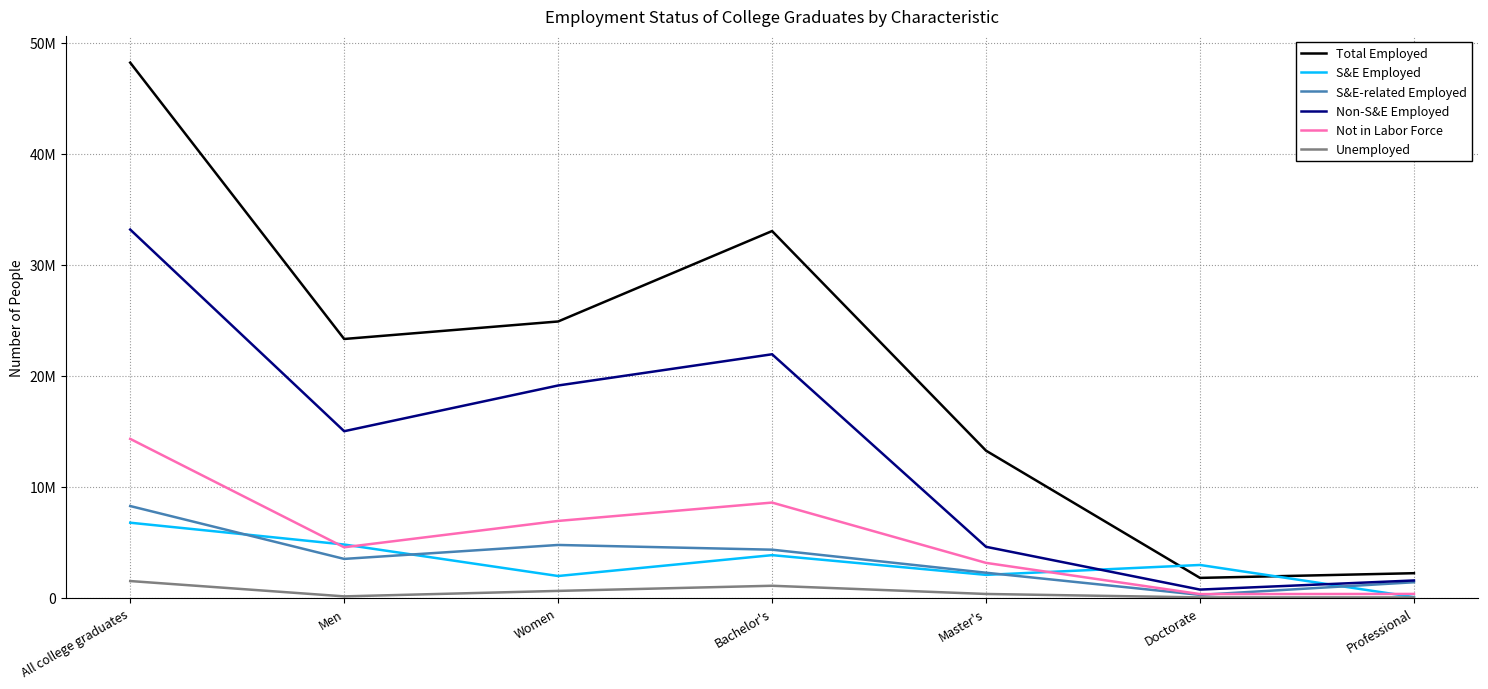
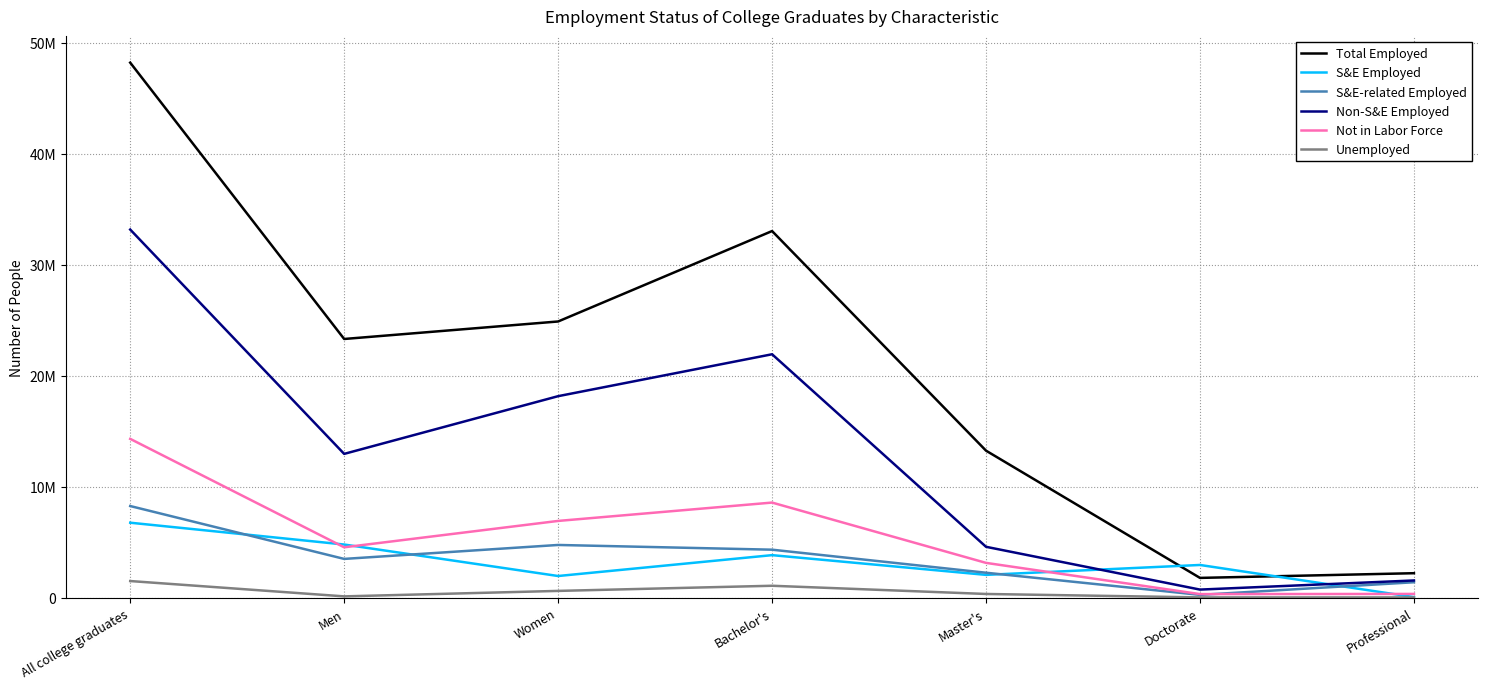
  {
    "Total Employed": {
      "All college graduates": 48200000,
      "Men": 23300000,
      "Women": 24900000,
      "Bachelor's": 33000000,
      "Master's": 13300000,
      "Doctorate": 1800000,
      "Professional": 2200000
    },
    "S&E Employed": {
      "All college graduates": 6800000,
      "Men": 4800000,
      "Women": 2000000,
      "Bachelor's": 3800000,
      "Doctorate": 3000000
    },
    "S&E-related Employed": {
      "All college graduates": 8300000,
      "Men": 3500000,
      "Women": 4800000,
      "Bachelor's": 4300000
    },
    "Non-S&E Employed": {
      "All college graduates": 33200000,
-     "Men": 15000000,
-     "Women": 19100000,
+     "Men": 13000000,
+     "Women": 18200000,
      "Bachelor's": 21900000,
      "Master's": 4600000,
      "Doctorate": 700000
    },
    "Not in Labor Force": {
      "All college graduates": 14300000,
      "Men": 4600000,
      "Women": 6900000,
      "Bachelor's": 8600000,
      "Master's": 3100000,
      "Professional": 400000
    },
    "Unemployed": {
      "All college graduates": 1500000,
      "Men": 100000,
      "Women": 600000,
      "Bachelor's": 1100000,
      "Master's": 300000
    }
  }
